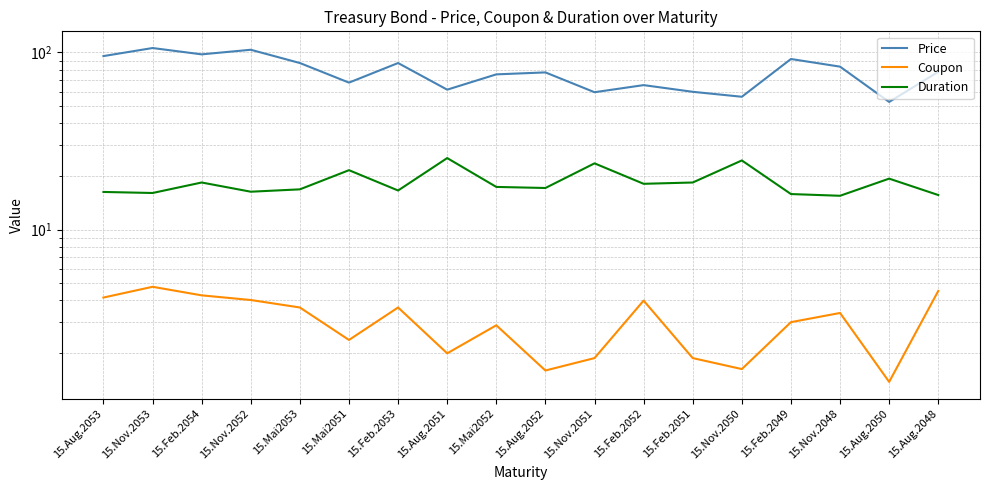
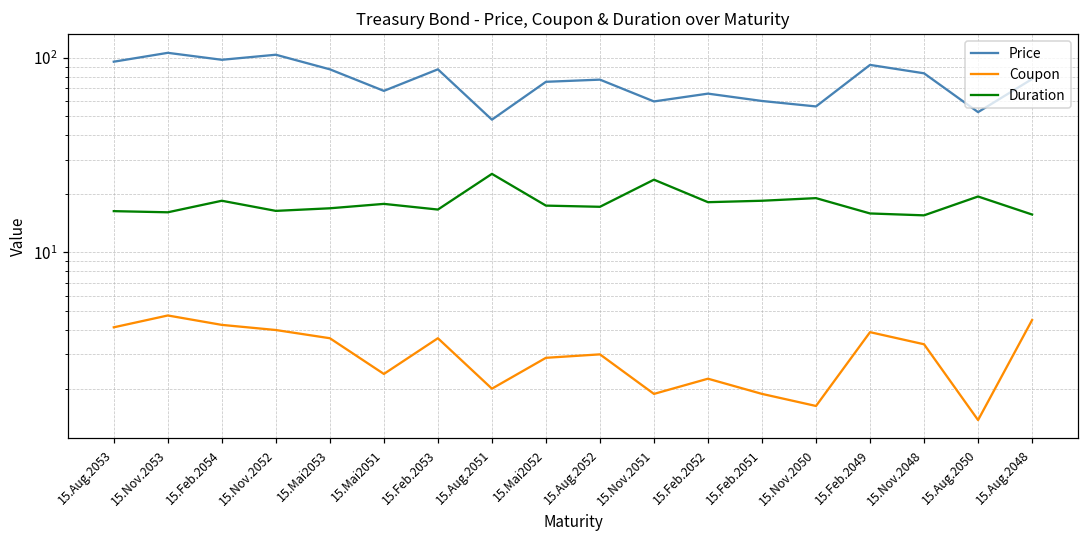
  {
    "Price": {
      "15.Aug.2053": 100,
      "15.Nov.2053": 110,
      "15.Feb.2054": 100,
      "15.Nov.2052": 100,
      "15.Mai2053": 90,
      "15.Mai2051": 68,
      "15.Feb.2053": 90,
-     "15.Aug.2051": 62,
+     "15.Aug.2051": 48,
      "15.Mai2052": 75,
      "15.Aug.2052": 80,
      "15.Nov.2051": 60,
      "15.Feb.2052": 65,
      "15.Feb.2051": 60,
      "15.Nov.2050": 56,
      "15.Feb.2049": 90,
      "15.Nov.2048": 80,
      "15.Aug.2050": 53
    },
    "Coupon": {
      "15.Aug.2053": 4.1,
      "15.Nov.2053": 4.8,
      "15.Feb.2054": 4.3,
      "15.Nov.2052": 4.0,
      "15.Mai2053": 3.6,
      "15.Mai2051": 2.4,
      "15.Feb.2053": 3.6,
      "15.Aug.2051": 2.0,
      "15.Mai2052": 2.9,
-     "15.Aug.2052": 1.6,
+     "15.Aug.2052": 3.0,
      "15.Nov.2051": 1.9,
-     "15.Feb.2052": 4.0,
+     "15.Feb.2052": 2.3,
      "15.Feb.2051": 1.9,
      "15.Nov.2050": 1.6,
-     "15.Feb.2049": 3.0,
+     "15.Feb.2049": 3.9,
      "15.Nov.2048": 3.4,
      "15.Aug.2050": 1.4,
      "15.Aug.2048": 4.5
    },
    "Duration": {
      "15.Aug.2053": 16,
      "15.Nov.2053": 16,
      "15.Feb.2054": 18,
      "15.Nov.2052": 16,
      "15.Mai2053": 17,
-     "15.Mai2051": 22,
+     "15.Mai2051": 18,
      "15.Feb.2053": 17,
      "15.Aug.2051": 25,
      "15.Mai2052": 17,
      "15.Aug.2052": 17,
      "15.Nov.2051": 24,
      "15.Feb.2052": 18,
      "15.Feb.2051": 18,
-     "15.Nov.2050": 25,
+     "15.Nov.2050": 19,
      "15.Feb.2049": 16,
      "15.Nov.2048": 16,
      "15.Aug.2050": 19,
      "15.Aug.2048": 16
    }
  }
